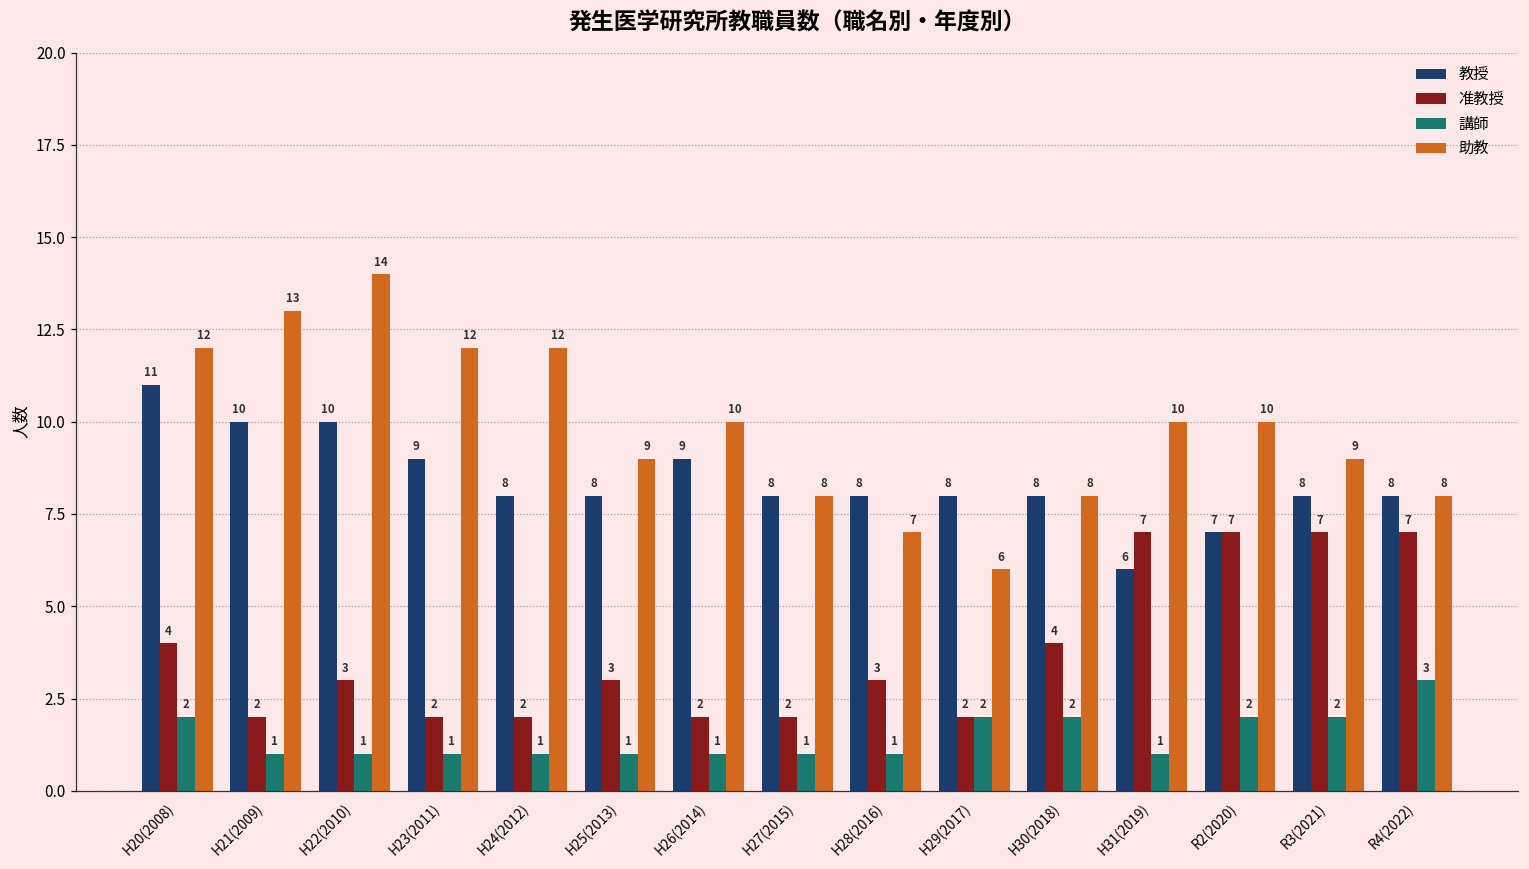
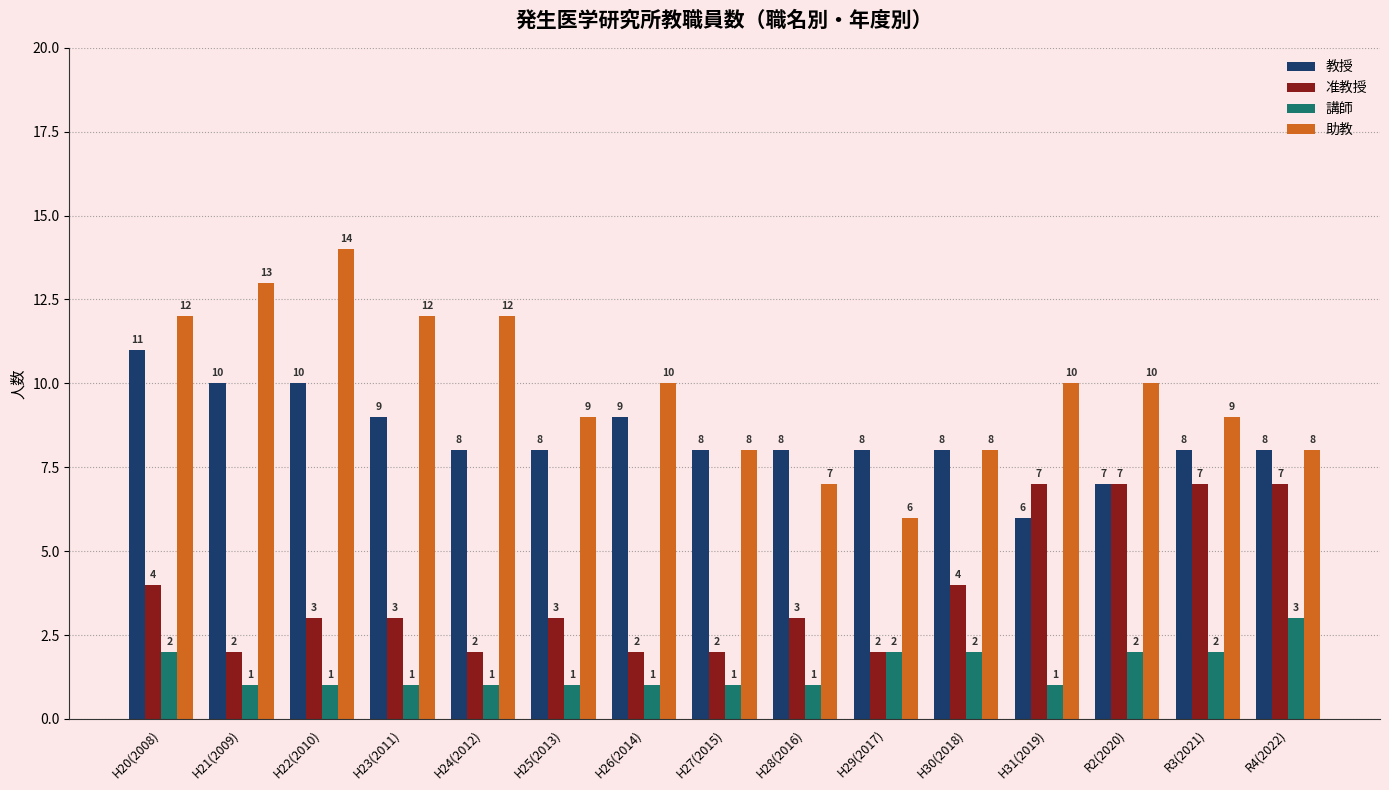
  {
    "教授": {
      "H20(2008)": 11,
      "H21(2009)": 10,
      "H22(2010)": 10,
      "H23(2011)": 9,
      "H24(2012)": 8,
      "H25(2013)": 8,
      "H26(2014)": 9,
      "H27(2015)": 8,
      "H28(2016)": 8,
      "H29(2017)": 8,
      "H30(2018)": 8,
      "H31(2019)": 6,
      "R2(2020)": 7,
      "R3(2021)": 8,
      "R4(2022)": 8
    },
    "准教授": {
      "H20(2008)": 4,
      "H21(2009)": 2,
      "H22(2010)": 3,
-     "H23(2011)": 2,
+     "H23(2011)": 3,
      "H24(2012)": 2,
      "H25(2013)": 3,
      "H26(2014)": 2,
      "H27(2015)": 2,
      "H28(2016)": 3,
      "H29(2017)": 2,
      "H30(2018)": 4,
      "H31(2019)": 7,
      "R2(2020)": 7,
      "R3(2021)": 7,
      "R4(2022)": 7
    },
    "講師": {
      "H20(2008)": 2,
      "H21(2009)": 1,
      "H22(2010)": 1,
      "H23(2011)": 1,
      "H24(2012)": 1,
      "H25(2013)": 1,
      "H26(2014)": 1,
      "H27(2015)": 1,
      "H28(2016)": 1,
      "H29(2017)": 2,
      "H30(2018)": 2,
      "H31(2019)": 1,
      "R2(2020)": 2,
      "R3(2021)": 2,
      "R4(2022)": 3
    },
    "助教": {
      "H20(2008)": 12,
      "H21(2009)": 13,
      "H22(2010)": 14,
      "H23(2011)": 12,
      "H24(2012)": 12,
      "H25(2013)": 9,
      "H26(2014)": 10,
      "H27(2015)": 8,
      "H28(2016)": 7,
      "H29(2017)": 6,
      "H30(2018)": 8,
      "H31(2019)": 10,
      "R2(2020)": 10,
      "R3(2021)": 9,
      "R4(2022)": 8
    }
  }
